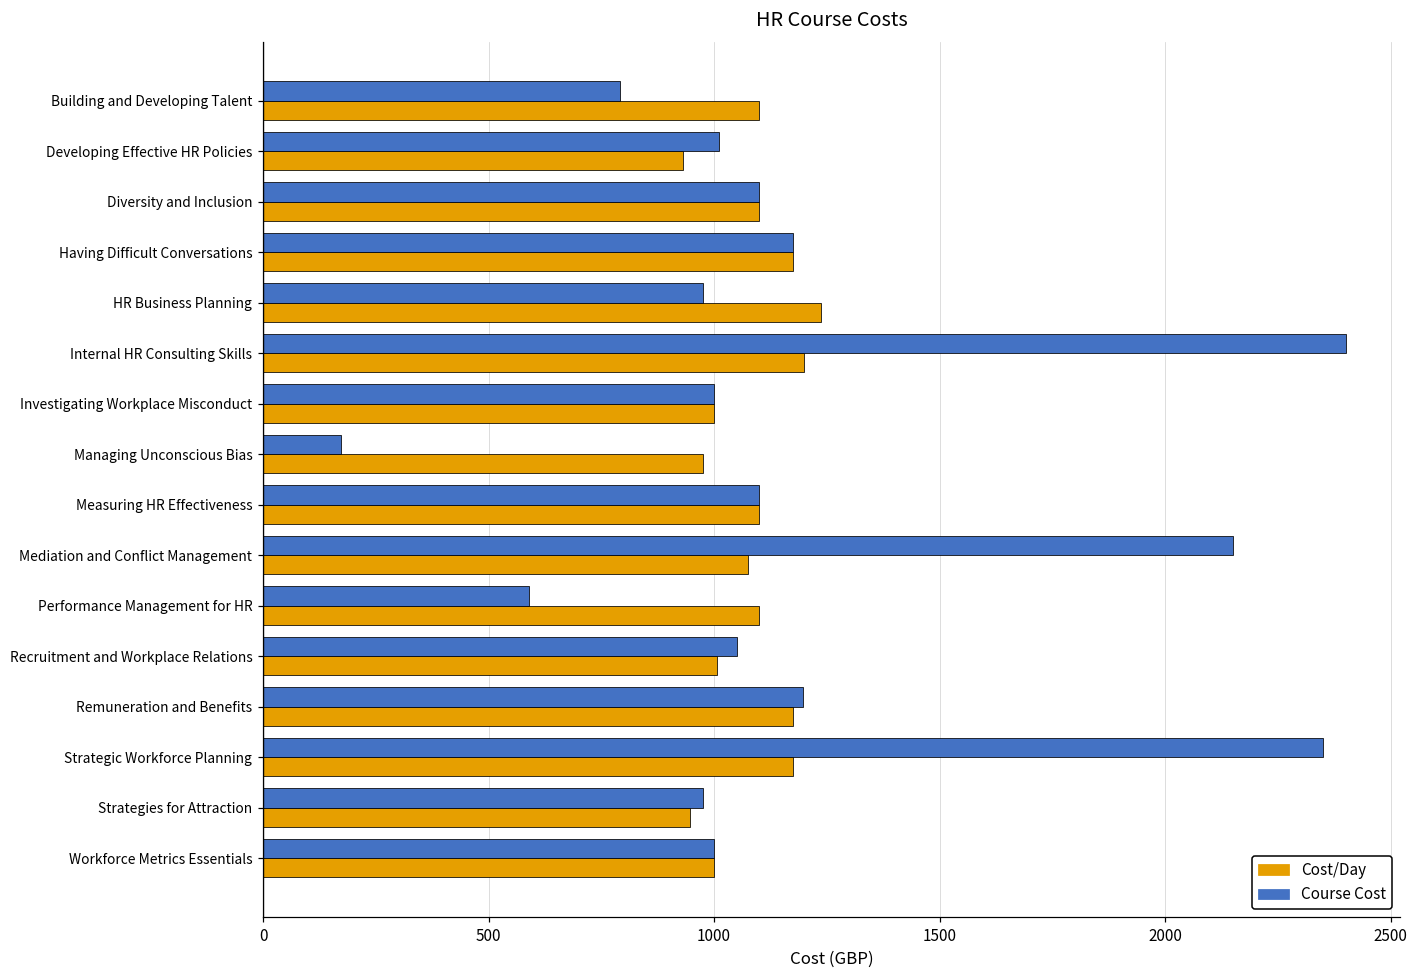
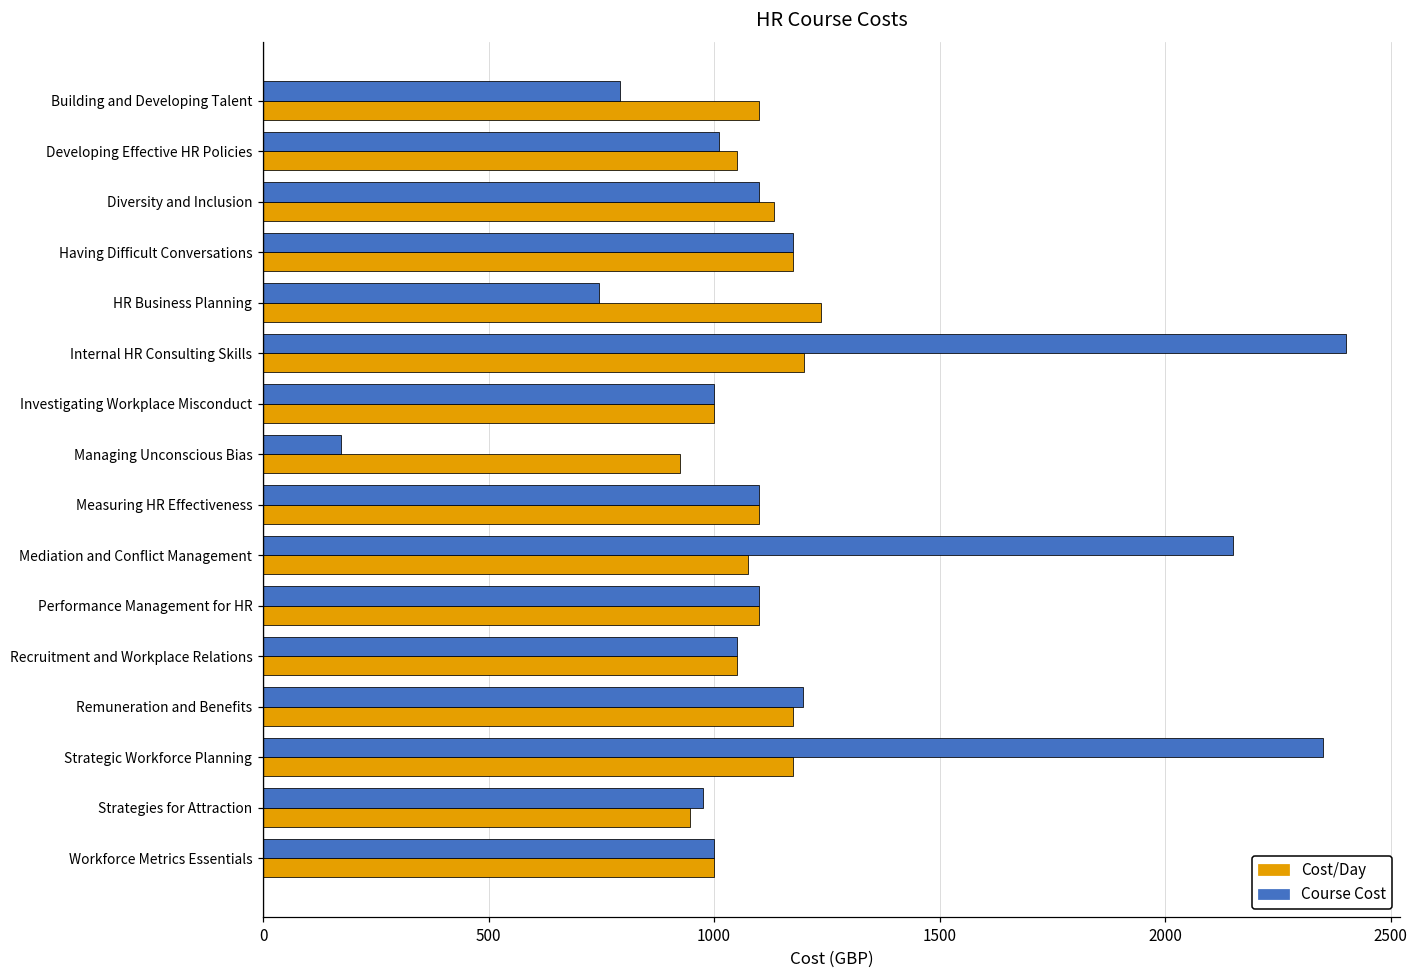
  {
    "Cost/Day": {
      "Building and Developing Talent": 1100,
-     "Developing Effective HR Policies": 930,
-     "Diversity and Inclusion": 1100,
+     "Developing Effective HR Policies": 1050,
+     "Diversity and Inclusion": 1130,
      "Having Difficult Conversations": 1180,
      "HR Business Planning": 1240,
      "Internal HR Consulting Skills": 1200,
      "Investigating Workplace Misconduct": 1000,
-     "Managing Unconscious Bias": 980,
+     "Managing Unconscious Bias": 930,
      "Measuring HR Effectiveness": 1100,
      "Mediation and Conflict Management": 1080,
      "Performance Management for HR": 1100,
-     "Recruitment and Workplace Relations": 1010,
+     "Recruitment and Workplace Relations": 1050,
      "Remuneration and Benefits": 1180,
      "Strategic Workforce Planning": 1180,
      "Strategies for Attraction": 950,
      "Workforce Metrics Essentials": 1000
    },
    "Course Cost": {
      "Building and Developing Talent": 790,
      "Developing Effective HR Policies": 1010,
      "Diversity and Inclusion": 1100,
      "Having Difficult Conversations": 1180,
-     "HR Business Planning": 980,
+     "HR Business Planning": 750,
      "Internal HR Consulting Skills": 2400,
      "Investigating Workplace Misconduct": 1000,
      "Managing Unconscious Bias": 170,
      "Measuring HR Effectiveness": 1100,
      "Mediation and Conflict Management": 2150,
-     "Performance Management for HR": 590,
+     "Performance Management for HR": 1100,
      "Recruitment and Workplace Relations": 1050,
      "Remuneration and Benefits": 1200,
      "Strategic Workforce Planning": 2350,
      "Strategies for Attraction": 980,
      "Workforce Metrics Essentials": 1000
    }
  }
